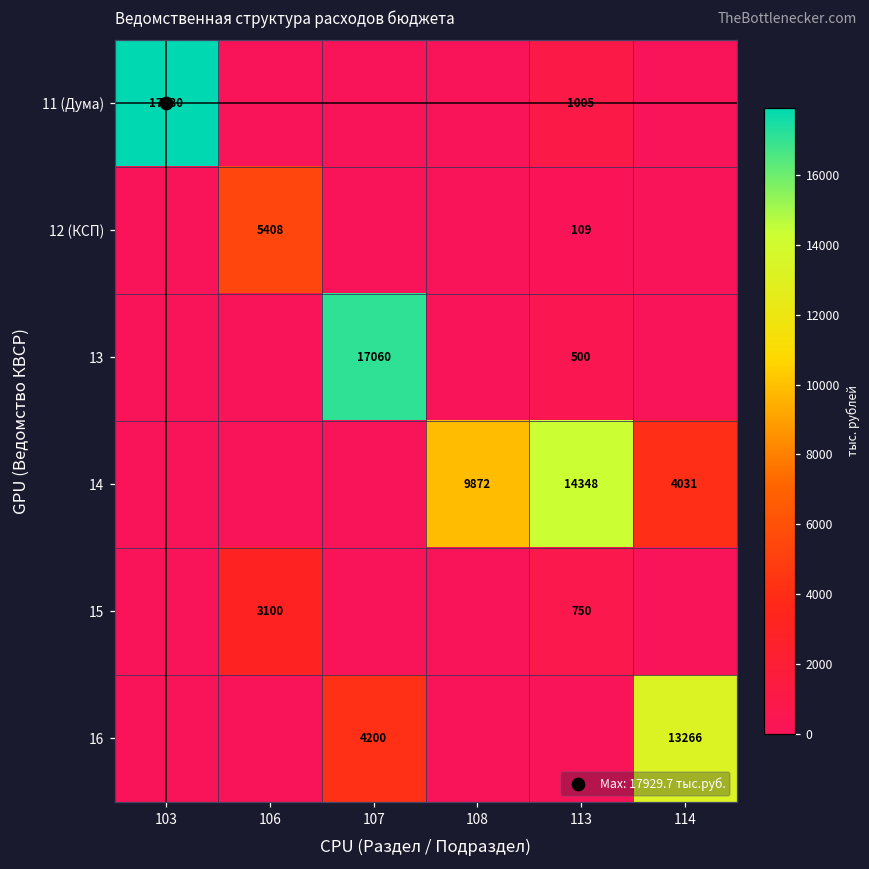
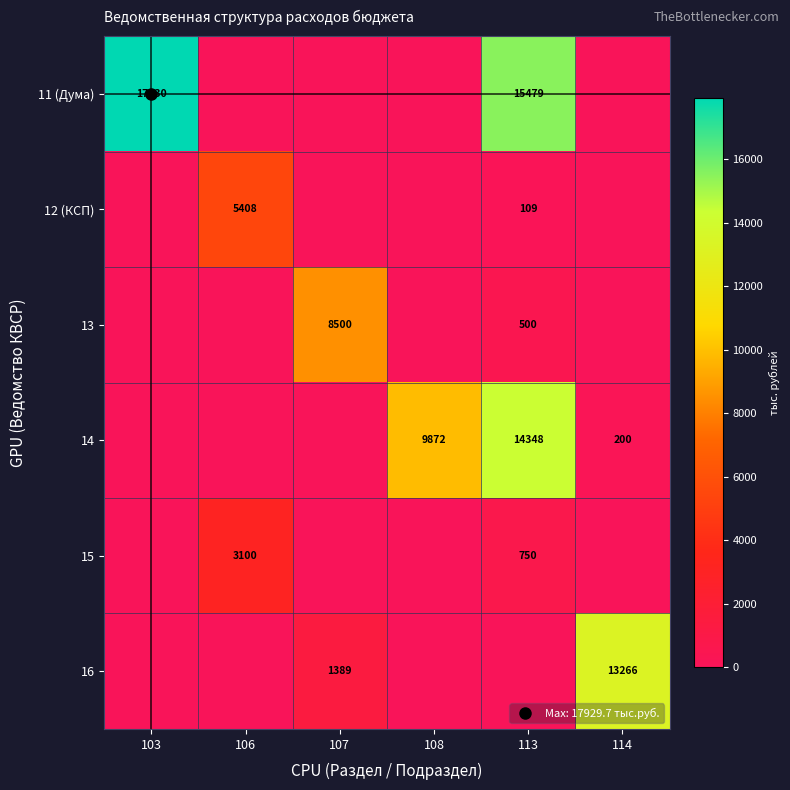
  {
    "11 (Дума)": {
-     "113": 1005
+     "113": 15479
    },
    "12 (КСП)": {
      "106": 5408,
      "113": 109
    },
    "13": {
-     "107": 17060,
+     "107": 8500,
      "113": 500
    },
    "14": {
      "108": 9872,
      "113": 14348,
-     "114": 4031
+     "114": 200
    },
    "15": {
      "106": 3100,
      "113": 750
    },
    "16": {
-     "107": 4200,
+     "107": 1389,
      "114": 13266
    }
  }
